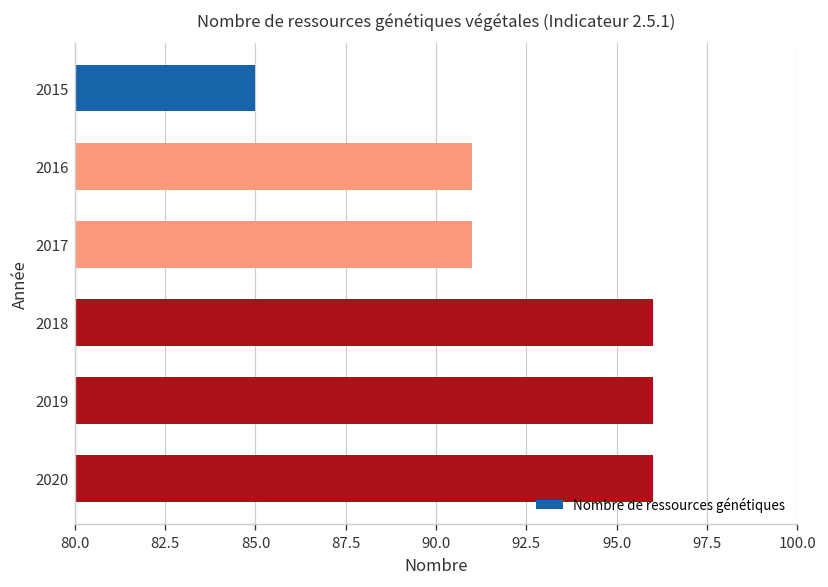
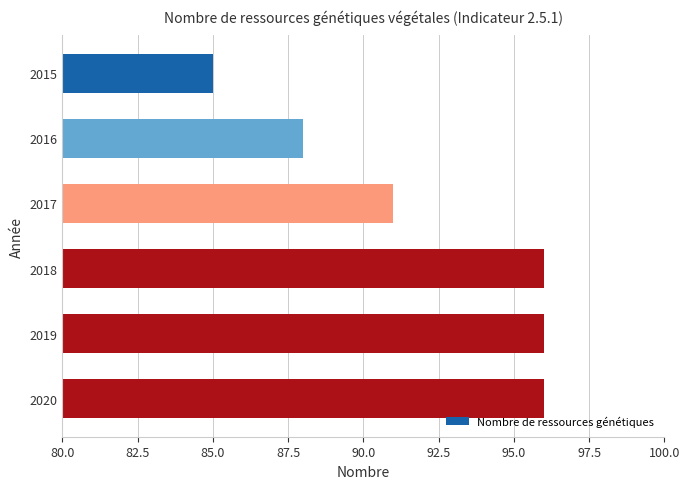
  {
    "2015": 85,
-   "2016": 91,
+   "2016": 88,
    "2017": 91,
    "2018": 96,
    "2019": 96,
    "2020": 96
  }
